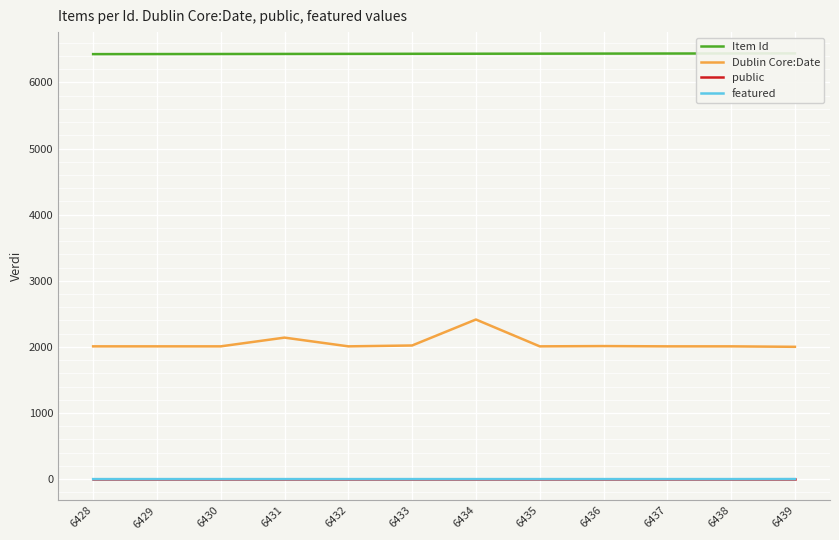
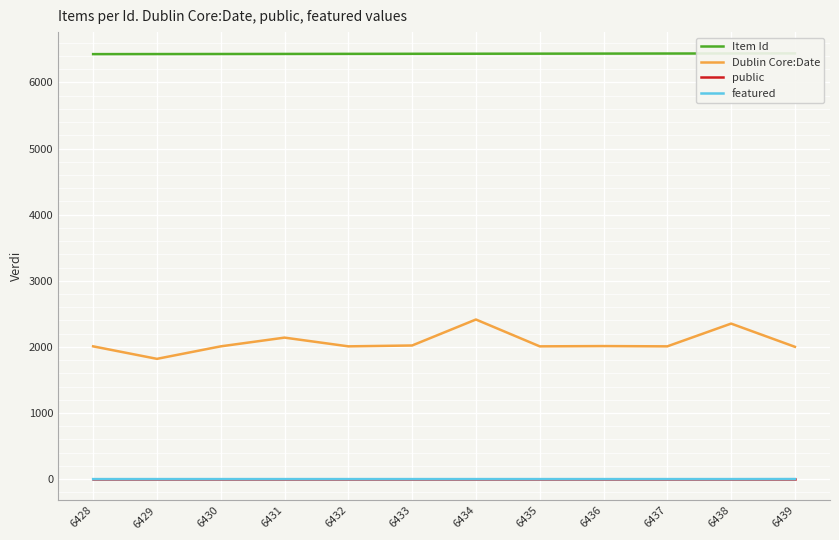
  {
    "Item Id": {
      "6428": 6400,
      "6429": 6400,
      "6430": 6400,
      "6431": 6400,
      "6432": 6400,
      "6433": 6400,
      "6434": 6400,
      "6435": 6400,
      "6436": 6400,
      "6437": 6400
    },
    "Dublin Core:Date": {
      "6428": 2000,
-     "6429": 2000,
+     "6429": 1800,
      "6430": 2000,
      "6431": 2100,
      "6432": 2000,
      "6433": 2000,
      "6434": 2400,
      "6435": 2000,
      "6436": 2000,
      "6437": 2000,
-     "6438": 2000,
+     "6438": 2400,
      "6439": 2000
    },
    "featured": {
      "6428": 0,
      "6429": 0,
      "6430": 0,
      "6431": 0,
      "6432": 0,
      "6433": 0,
      "6434": 0,
      "6435": 0,
      "6436": 0,
      "6437": 0,
      "6438": 0,
      "6439": 0
    }
  }
